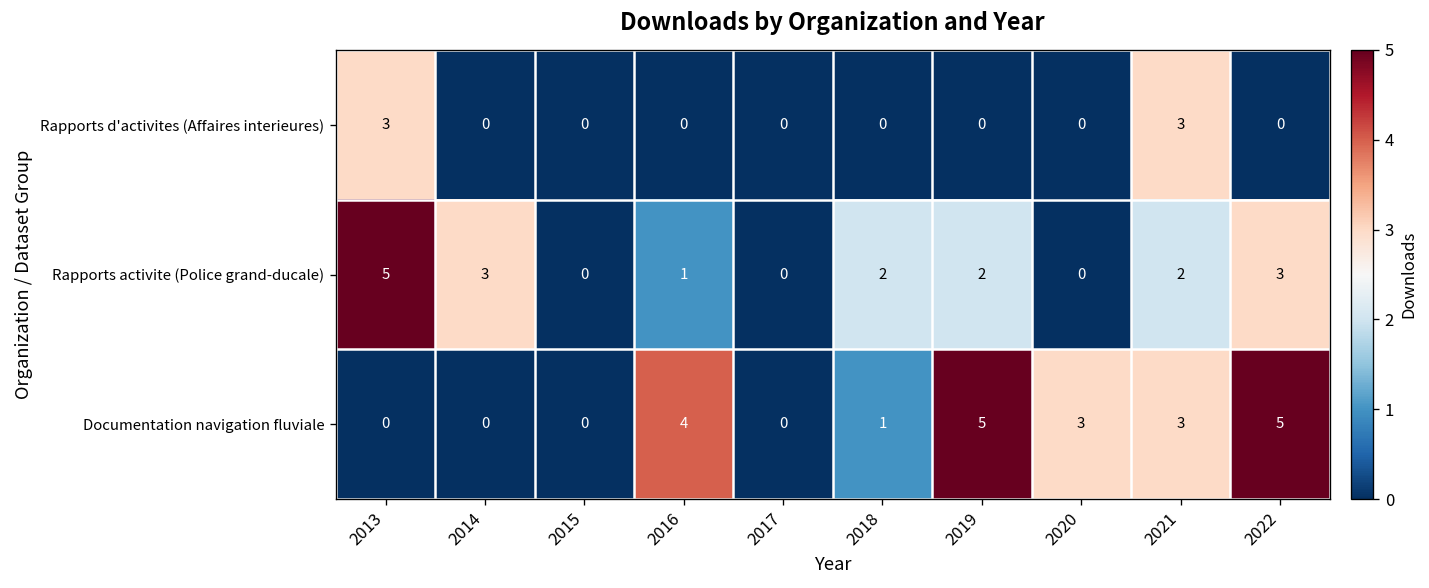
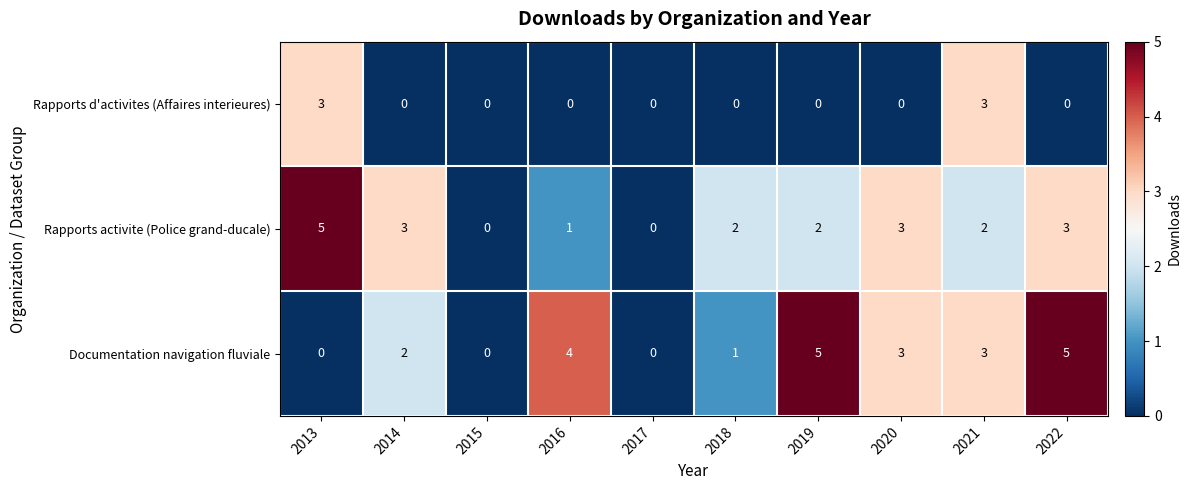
  {
    "Rapports d'activites (Affaires interieures)": {
      "2013": 3,
      "2014": 0,
      "2015": 0,
      "2016": 0,
      "2017": 0,
      "2018": 0,
      "2019": 0,
      "2020": 0,
      "2021": 3,
      "2022": 0
    },
    "Rapports activite (Police grand-ducale)": {
      "2013": 5,
      "2014": 3,
      "2015": 0,
      "2016": 1,
      "2017": 0,
      "2018": 2,
      "2019": 2,
-     "2020": 0,
+     "2020": 3,
      "2021": 2,
      "2022": 3
    },
    "Documentation navigation fluviale": {
      "2013": 0,
-     "2014": 0,
+     "2014": 2,
      "2015": 0,
      "2016": 4,
      "2017": 0,
      "2018": 1,
      "2019": 5,
      "2020": 3,
      "2021": 3,
      "2022": 5
    }
  }
